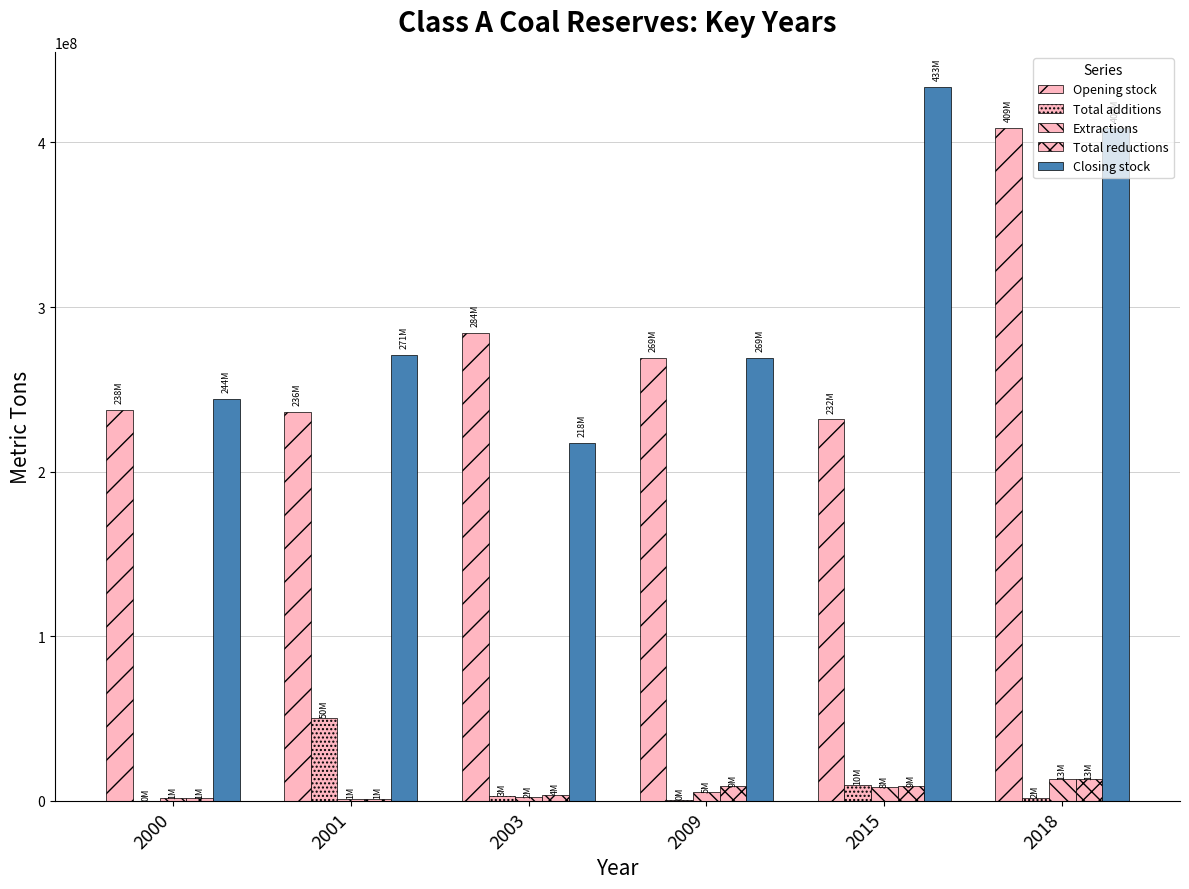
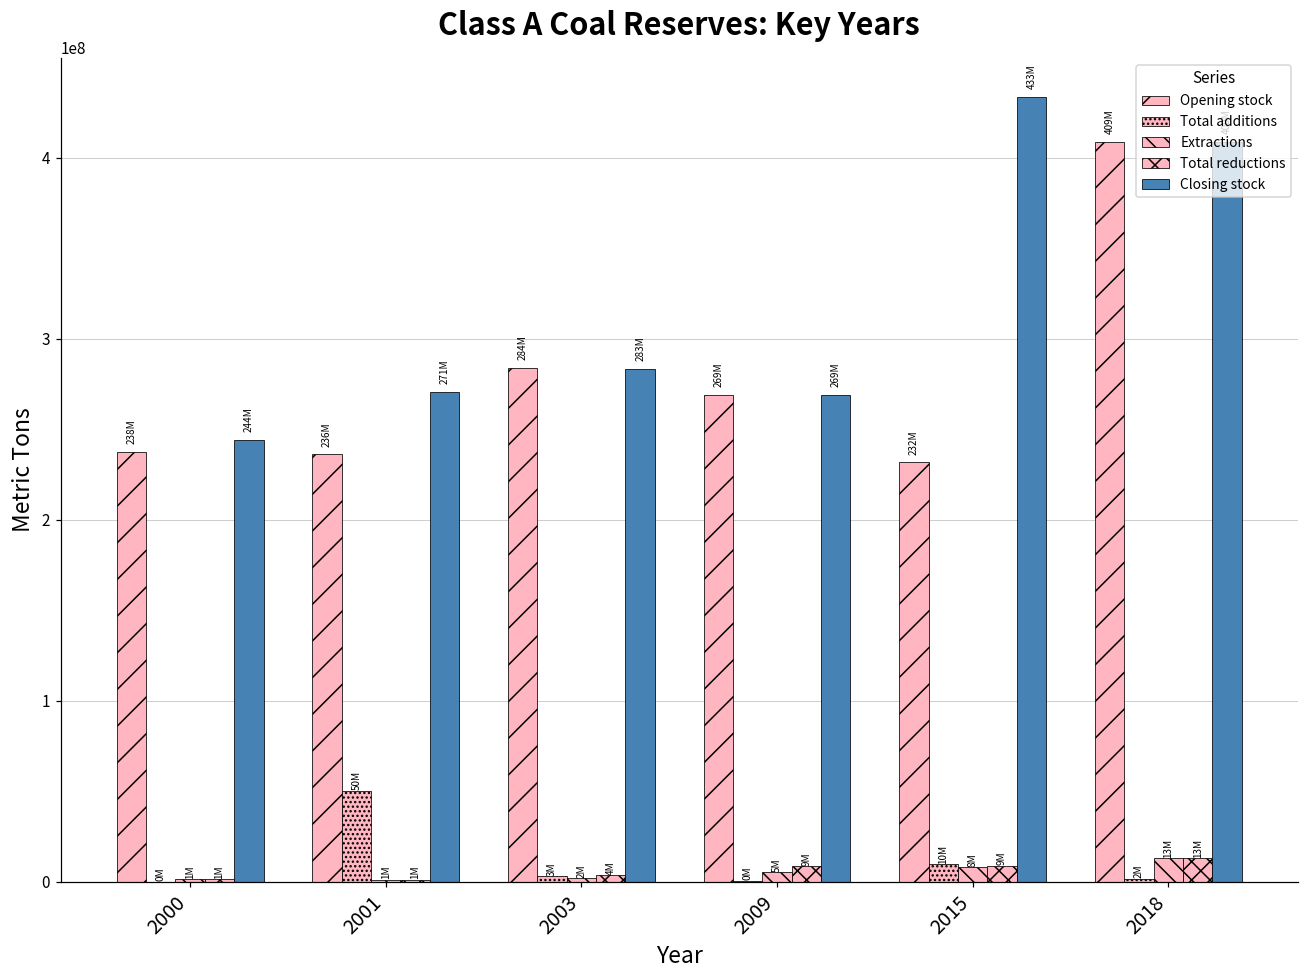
  {
    "Closing stock": {
      "2000": "244M",
      "2001": "271M",
-     "2003": "218M",
+     "2003": "283M",
      "2009": "269M",
      "2015": "433M"
    }
  }
